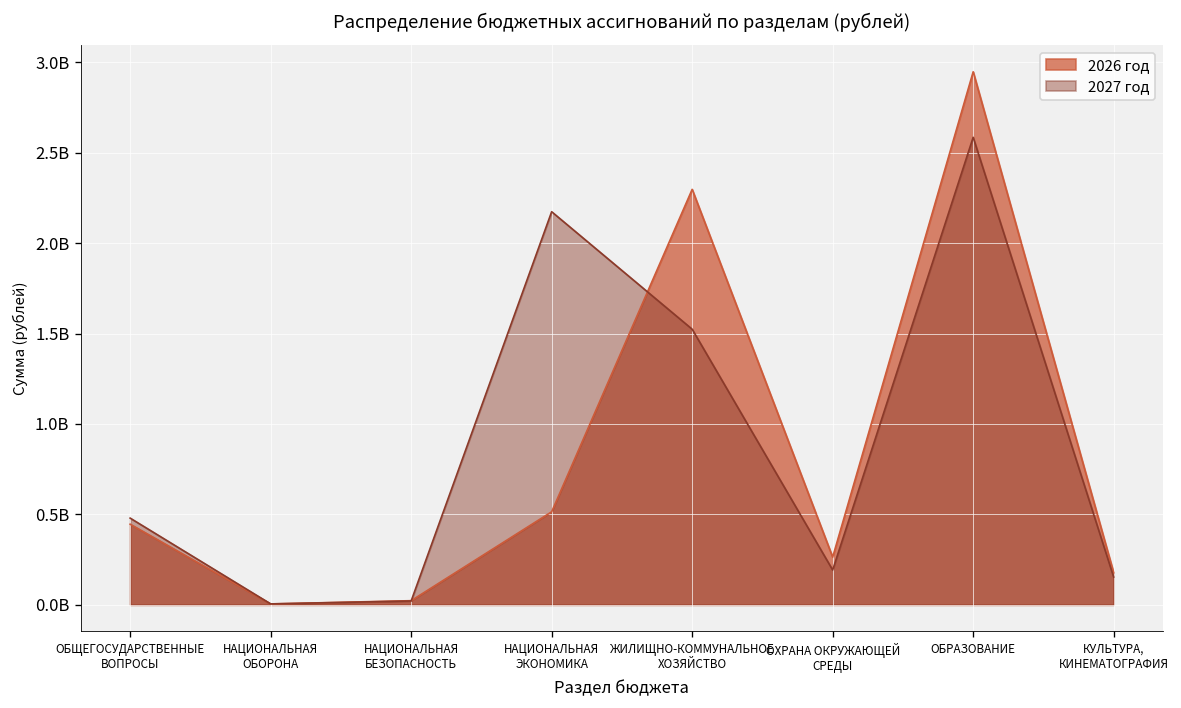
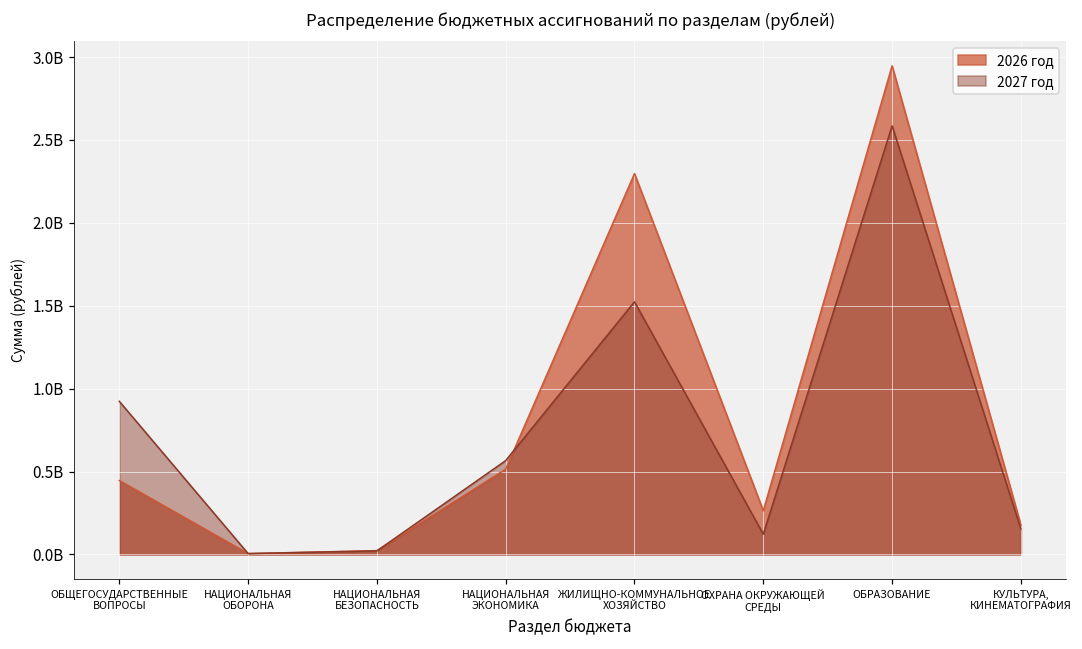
  {
    "2026 год": {
      "ОБЩЕГОСУДАРСТВЕННЫЕ ВОПРОСЫ": 450000000,
      "НАЦИОНАЛЬНАЯ ЭКОНОМИКА": 510000000,
      "ЖИЛИЩНО-КОММУНАЛЬНОЕ ХОЗЯЙСТВО": 2300000000,
      "ОХРАНА ОКРУЖАЮЩЕЙ СРЕДЫ": 260000000,
      "ОБРАЗОВАНИЕ": 2950000000,
      "КУЛЬТУРА, КИНЕМАТОГРАФИЯ": 180000000
    },
    "2027 год": {
-     "ОБЩЕГОСУДАРСТВЕННЫЕ ВОПРОСЫ": 480000000,
-     "НАЦИОНАЛЬНАЯ ЭКОНОМИКА": 2170000000,
+     "ОБЩЕГОСУДАРСТВЕННЫЕ ВОПРОСЫ": 920000000,
+     "НАЦИОНАЛЬНАЯ ЭКОНОМИКА": 570000000,
      "ЖИЛИЩНО-КОММУНАЛЬНОЕ ХОЗЯЙСТВО": 1520000000,
-     "ОХРАНА ОКРУЖАЮЩЕЙ СРЕДЫ": 190000000,
+     "ОХРАНА ОКРУЖАЮЩЕЙ СРЕДЫ": 120000000,
      "ОБРАЗОВАНИЕ": 2580000000,
      "КУЛЬТУРА, КИНЕМАТОГРАФИЯ": 150000000
    }
  }
